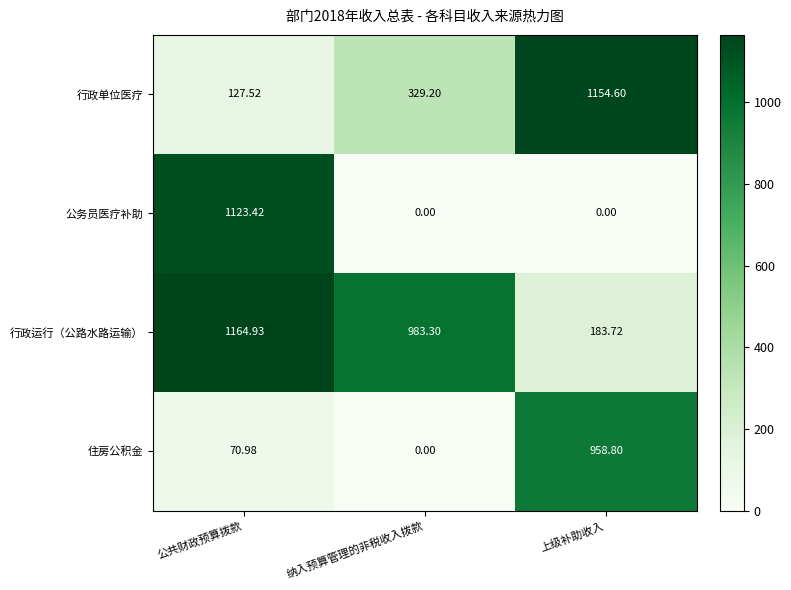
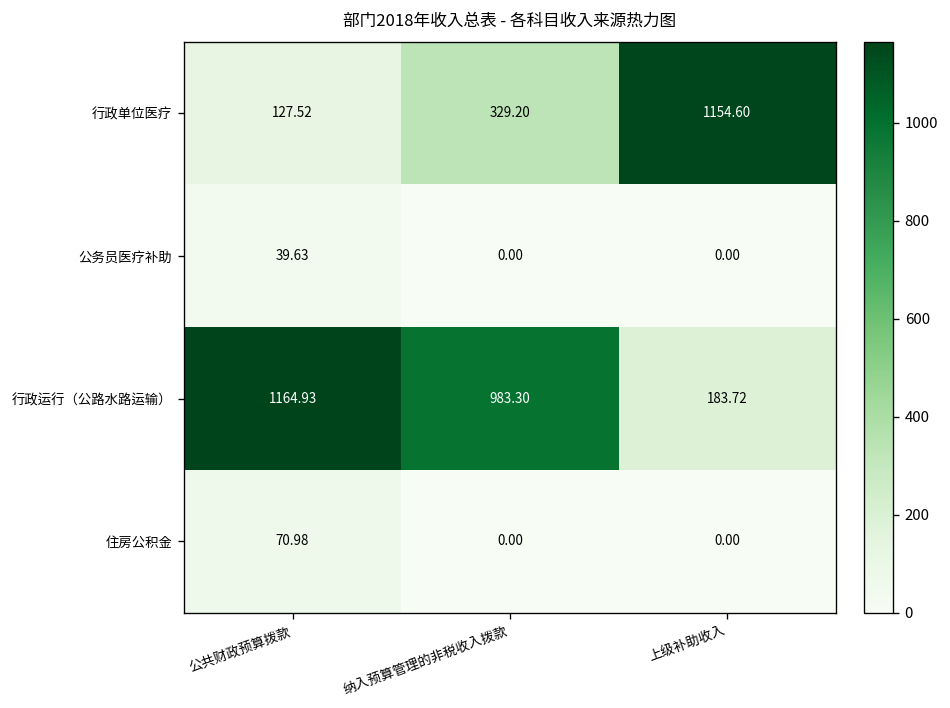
  {
    "行政单位医疗": {
      "公共财政预算拨款": 127.52,
      "纳入预算管理的非税收入拨款": 329.20,
      "上级补助收入": 1154.60
    },
    "公务员医疗补助": {
-     "公共财政预算拨款": 1123.42,
+     "公共财政预算拨款": 39.63,
      "纳入预算管理的非税收入拨款": 0.00,
      "上级补助收入": 0.00
    },
    "行政运行（公路水路运输）": {
      "公共财政预算拨款": 1164.93,
      "纳入预算管理的非税收入拨款": 983.30,
      "上级补助收入": 183.72
    },
    "住房公积金": {
      "公共财政预算拨款": 70.98,
      "纳入预算管理的非税收入拨款": 0.00,
-     "上级补助收入": 958.80
+     "上级补助收入": 0.00
    }
  }
